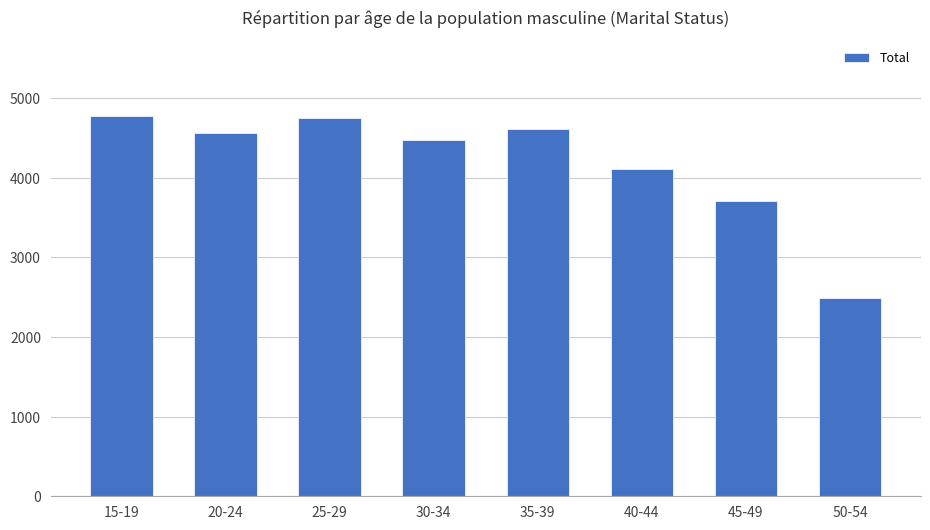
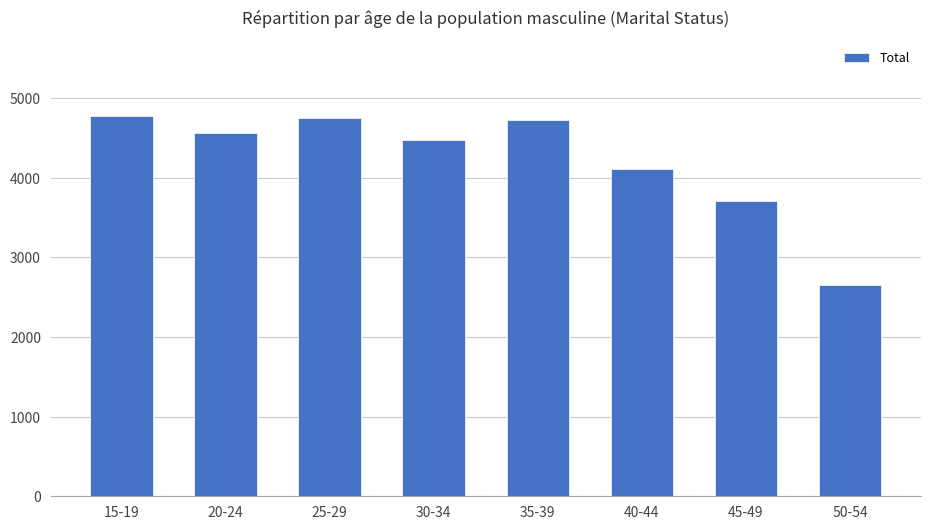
  {
    "15-19": 4800,
    "20-24": 4600,
    "25-29": 4800,
    "30-34": 4500,
-   "35-39": 4600,
+   "35-39": 4700,
    "40-44": 4100,
    "45-49": 3700,
-   "50-54": 2500
+   "50-54": 2700
  }
